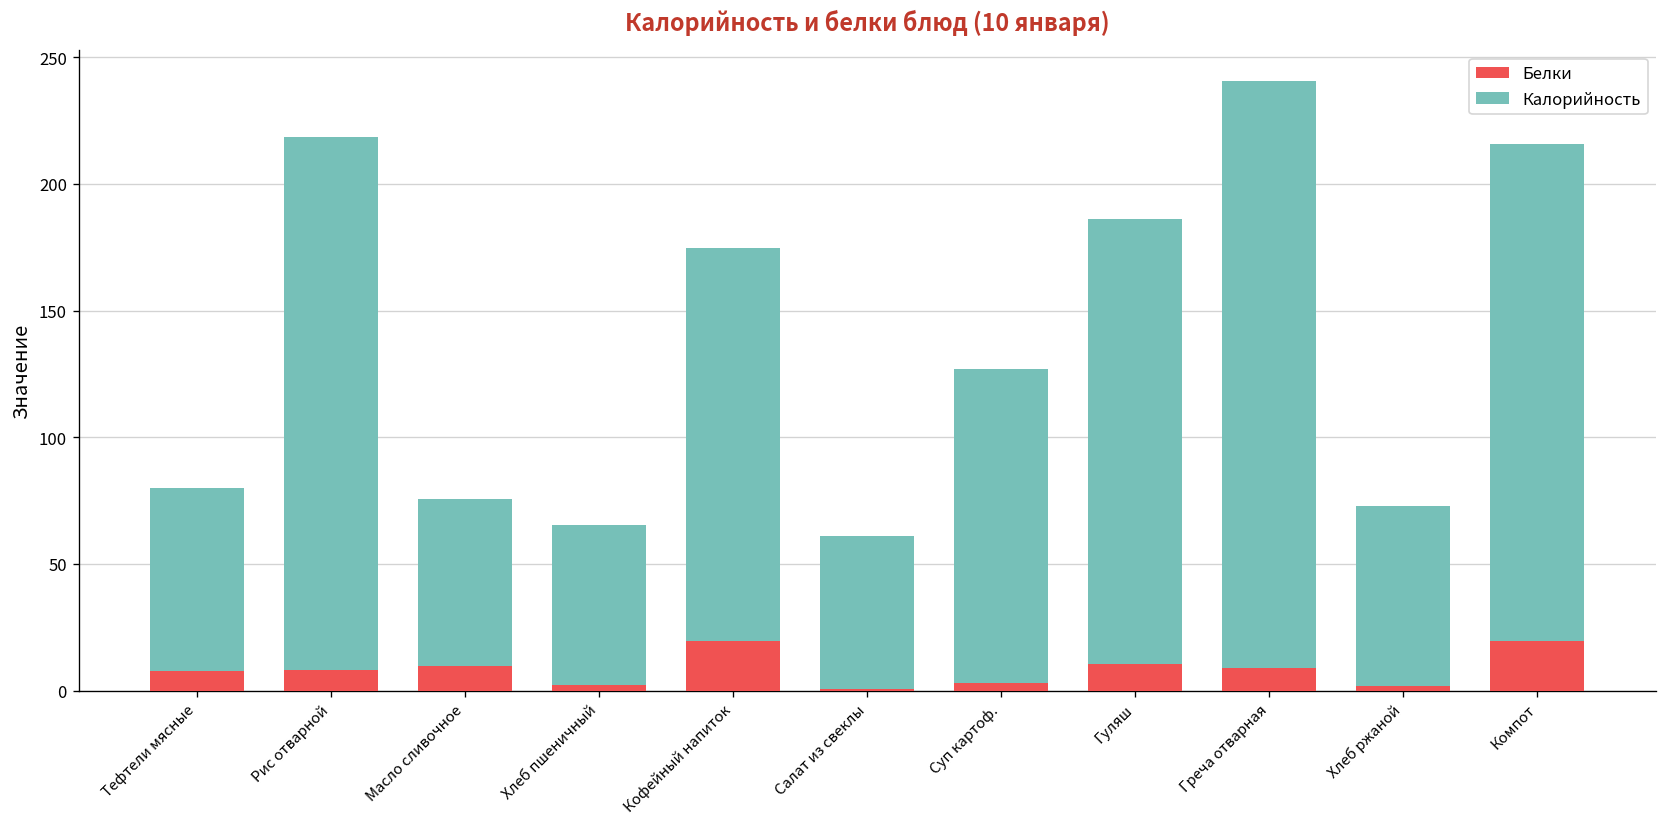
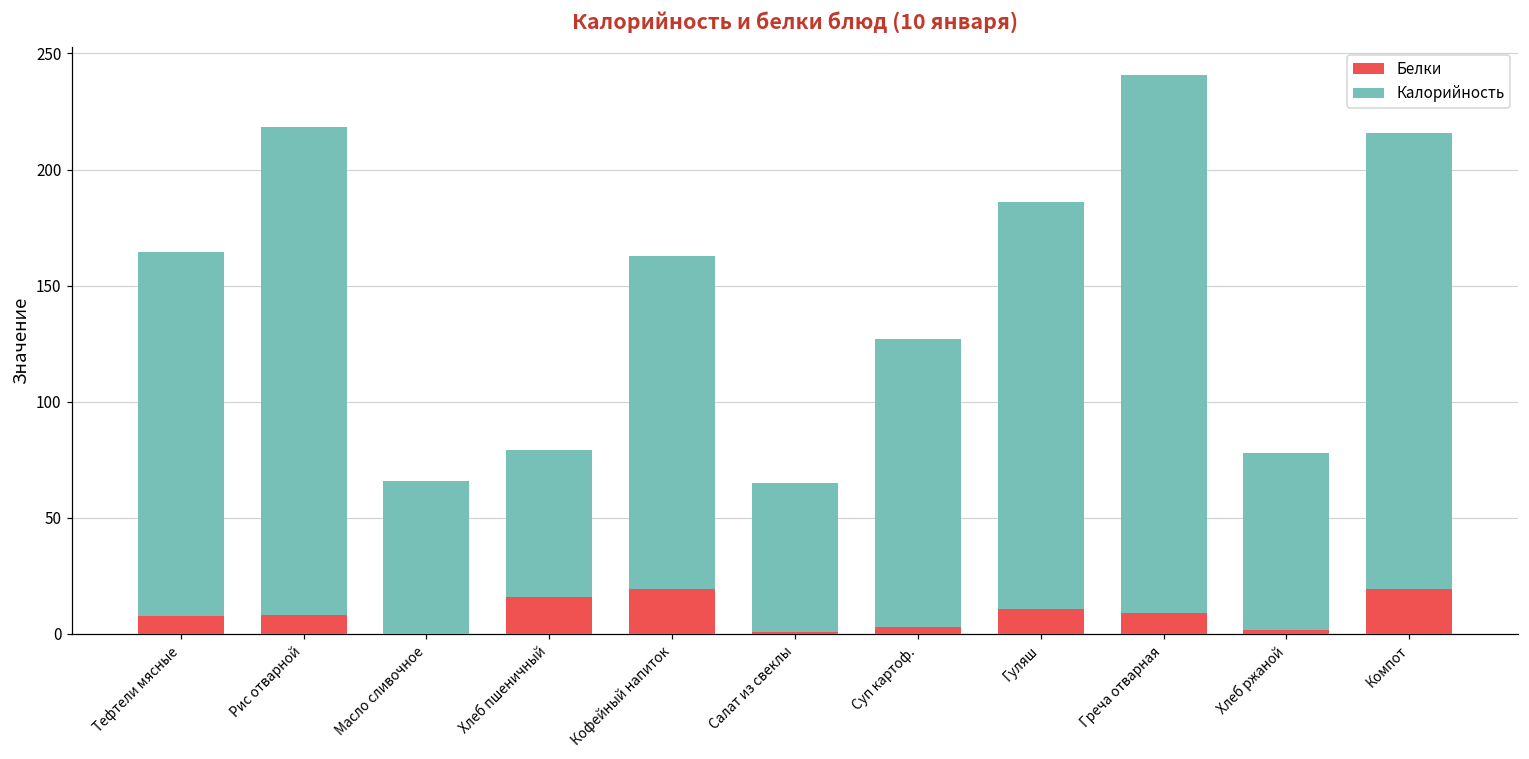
  {
    "Белки": {
      "Тефтели мясные": 8,
      "Рис отварной": 8,
-     "Масло сливочное": 10,
-     "Хлеб пшеничный": 2,
+     "Масло сливочное": 0,
+     "Хлеб пшеничный": 16,
      "Кофейный напиток": 19,
      "Суп картоф.": 3,
      "Гуляш": 11,
      "Греча отварная": 9,
      "Хлеб ржаной": 2,
      "Компот": 19
    },
    "Калорийность": {
-     "Тефтели мясные": 72,
+     "Тефтели мясные": 157,
      "Рис отварной": 210,
      "Масло сливочное": 66,
      "Хлеб пшеничный": 63,
-     "Кофейный напиток": 155,
-     "Салат из свеклы": 60,
+     "Кофейный напиток": 144,
+     "Салат из свеклы": 64,
      "Суп картоф.": 124,
      "Гуляш": 176,
      "Греча отварная": 232,
-     "Хлеб ржаной": 71,
+     "Хлеб ржаной": 76,
      "Компот": 196
    }
  }
